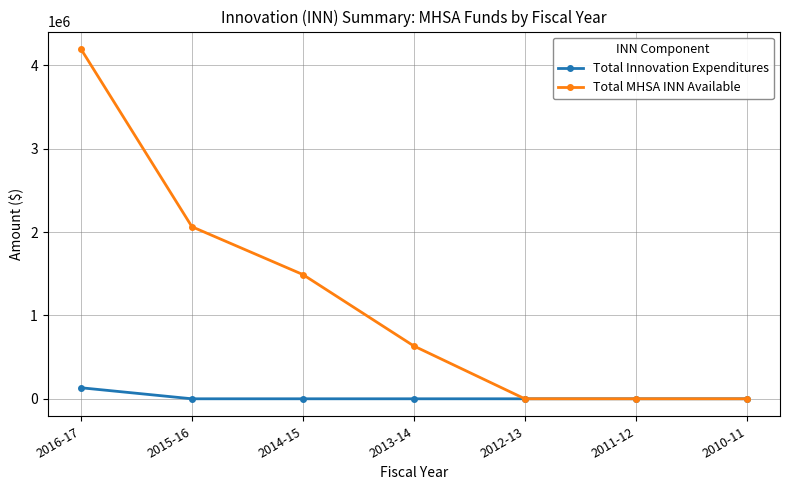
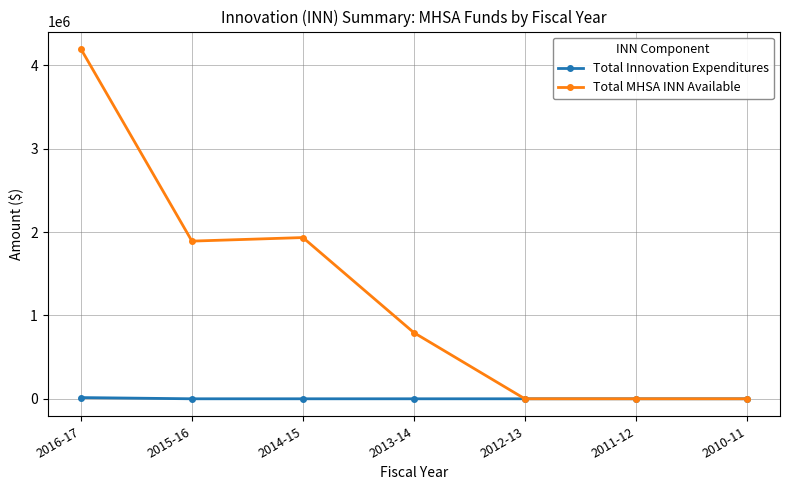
  {
    "Total Innovation Expenditures": {
-     "2016-17": 100000,
+     "2016-17": 0,
      "2015-16": 0,
      "2014-15": 0,
      "2013-14": 0
    },
    "Total MHSA INN Available": {
      "2016-17": 4200000,
-     "2015-16": 2100000,
-     "2014-15": 1500000,
-     "2013-14": 600000
+     "2015-16": 1900000,
+     "2014-15": 1900000,
+     "2013-14": 800000
    }
  }
